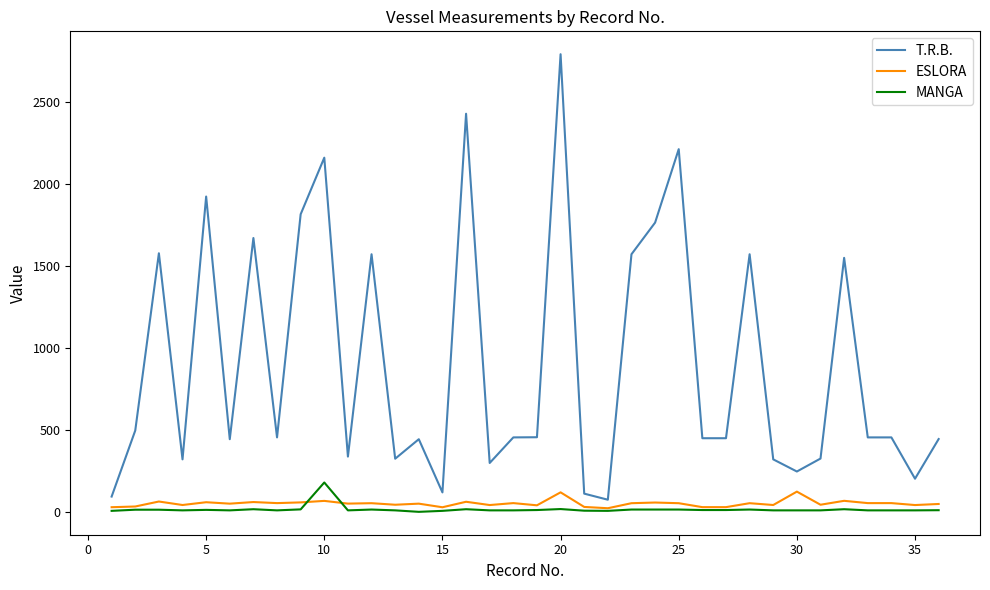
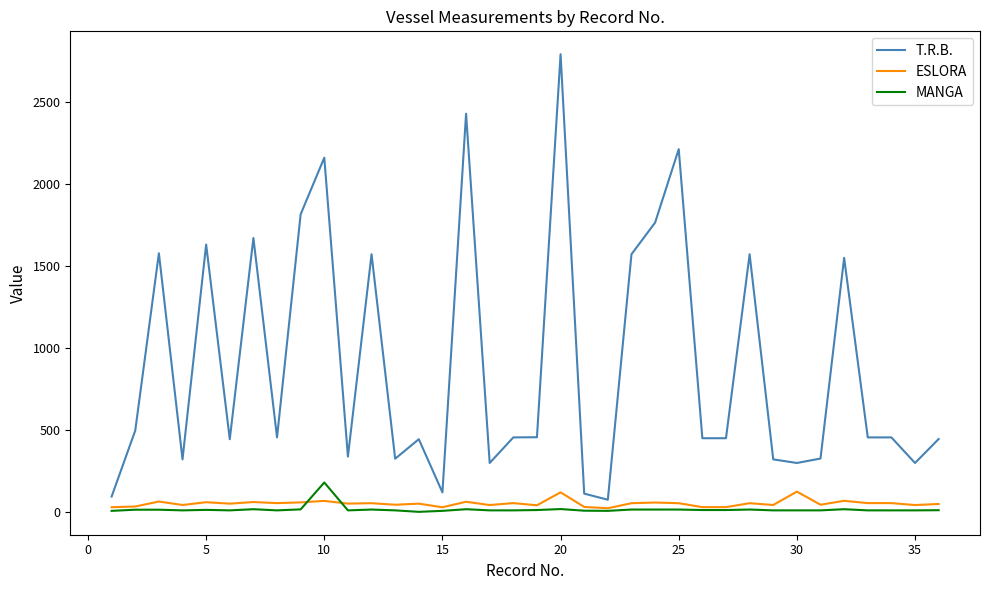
  {
    "T.R.B.": {
-     "5": 1920,
+     "5": 1630,
      "10": 2160,
      "15": 120,
      "20": 2790,
      "25": 2210,
-     "30": 250,
-     "35": 200
+     "30": 300,
+     "35": 300
    },
    "ESLORA": {
      "5": 60,
      "10": 70,
      "15": 30,
      "20": 120,
      "25": 50,
      "30": 120,
      "35": 40
    },
    "MANGA": {
      "5": 10,
      "10": 180,
      "15": 10,
      "20": 20,
      "25": 10,
      "30": 10,
      "35": 10
    }
  }
